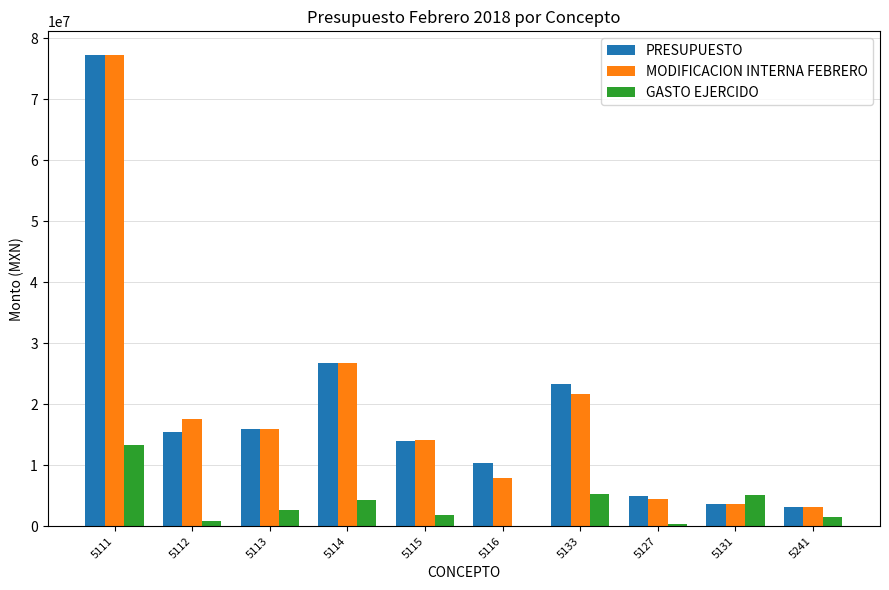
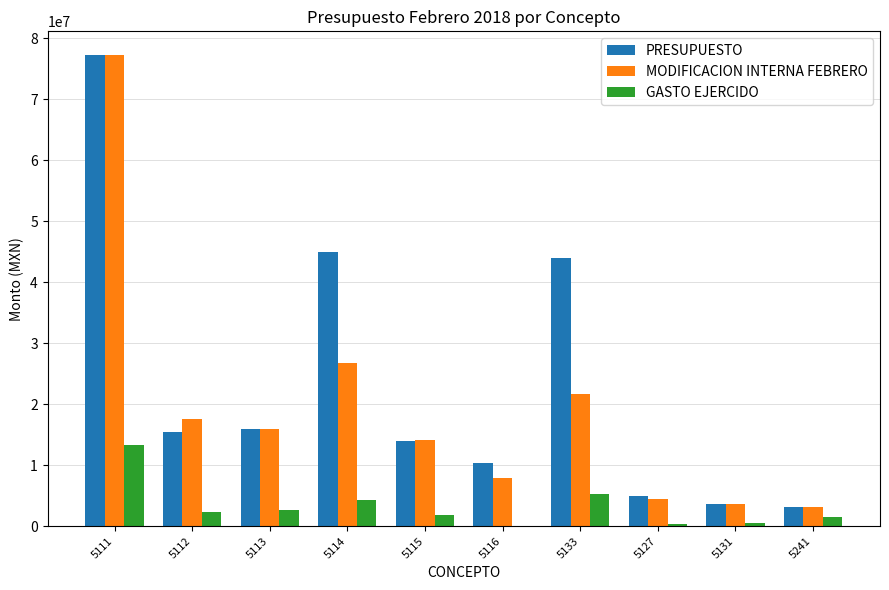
  {
    "PRESUPUESTO": {
      "5111": 77000000,
      "5112": 15000000,
      "5113": 16000000,
-     "5114": 27000000,
+     "5114": 45000000,
      "5115": 14000000,
      "5116": 10000000,
-     "5133": 23000000,
+     "5133": 44000000,
      "5127": 5000000,
      "5131": 4000000,
      "5241": 3000000
    },
    "MODIFICACION INTERNA FEBRERO": {
      "5111": 77000000,
      "5112": 18000000,
      "5113": 16000000,
      "5114": 27000000,
      "5115": 14000000,
      "5116": 8000000,
      "5133": 22000000,
      "5127": 4000000,
      "5131": 4000000,
      "5241": 3000000
    },
    "GASTO EJERCIDO": {
      "5111": 13000000,
-     "5112": 1000000,
+     "5112": 2000000,
      "5113": 3000000,
      "5114": 4000000,
      "5115": 2000000,
      "5116": 0,
      "5133": 5000000,
-     "5131": 5000000,
+     "5131": 0,
      "5241": 1000000
    }
  }
